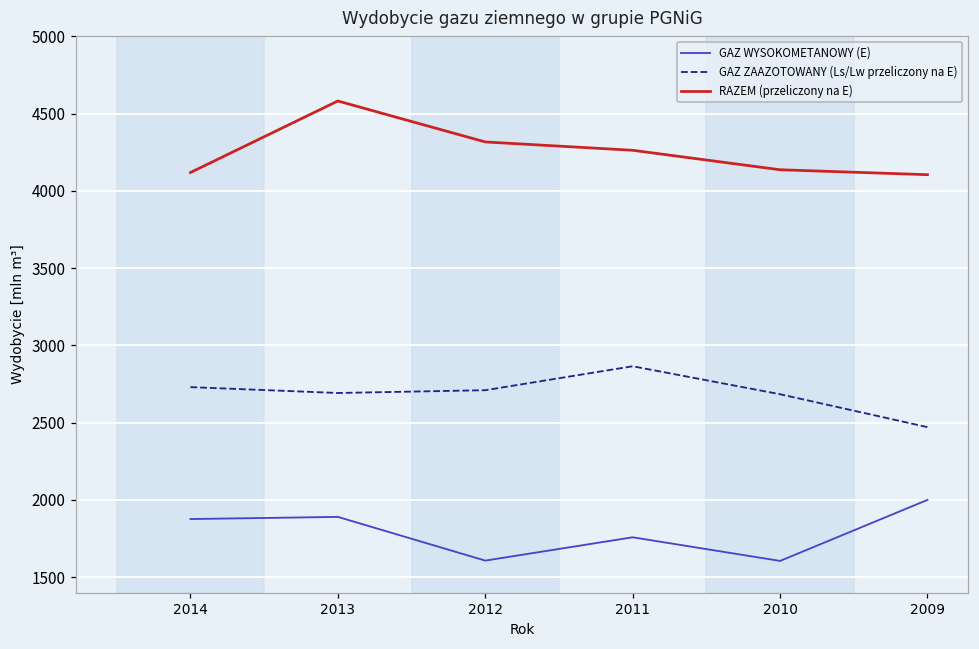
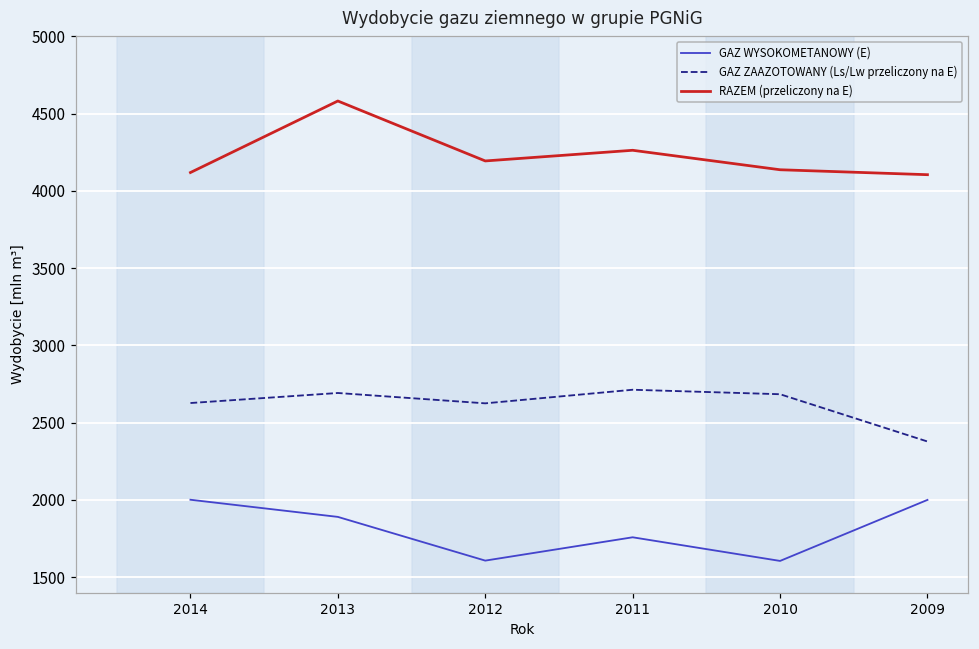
  {
    "GAZ WYSOKOMETANOWY (E)": {
-     "2014": 1880,
+     "2014": 2000,
      "2013": 1890,
      "2012": 1610,
      "2011": 1760,
      "2010": 1610,
      "2009": 2000
    },
    "GAZ ZAAZOTOWANY (Ls/Lw przeliczony na E)": {
-     "2014": 2730,
+     "2014": 2630,
      "2013": 2690,
-     "2012": 2710,
-     "2011": 2870,
+     "2012": 2630,
+     "2011": 2710,
      "2010": 2680,
-     "2009": 2470
+     "2009": 2380
    },
    "RAZEM (przeliczony na E)": {
      "2014": 4120,
      "2013": 4580,
-     "2012": 4320,
+     "2012": 4190,
      "2011": 4260,
      "2010": 4140,
      "2009": 4110
    }
  }
